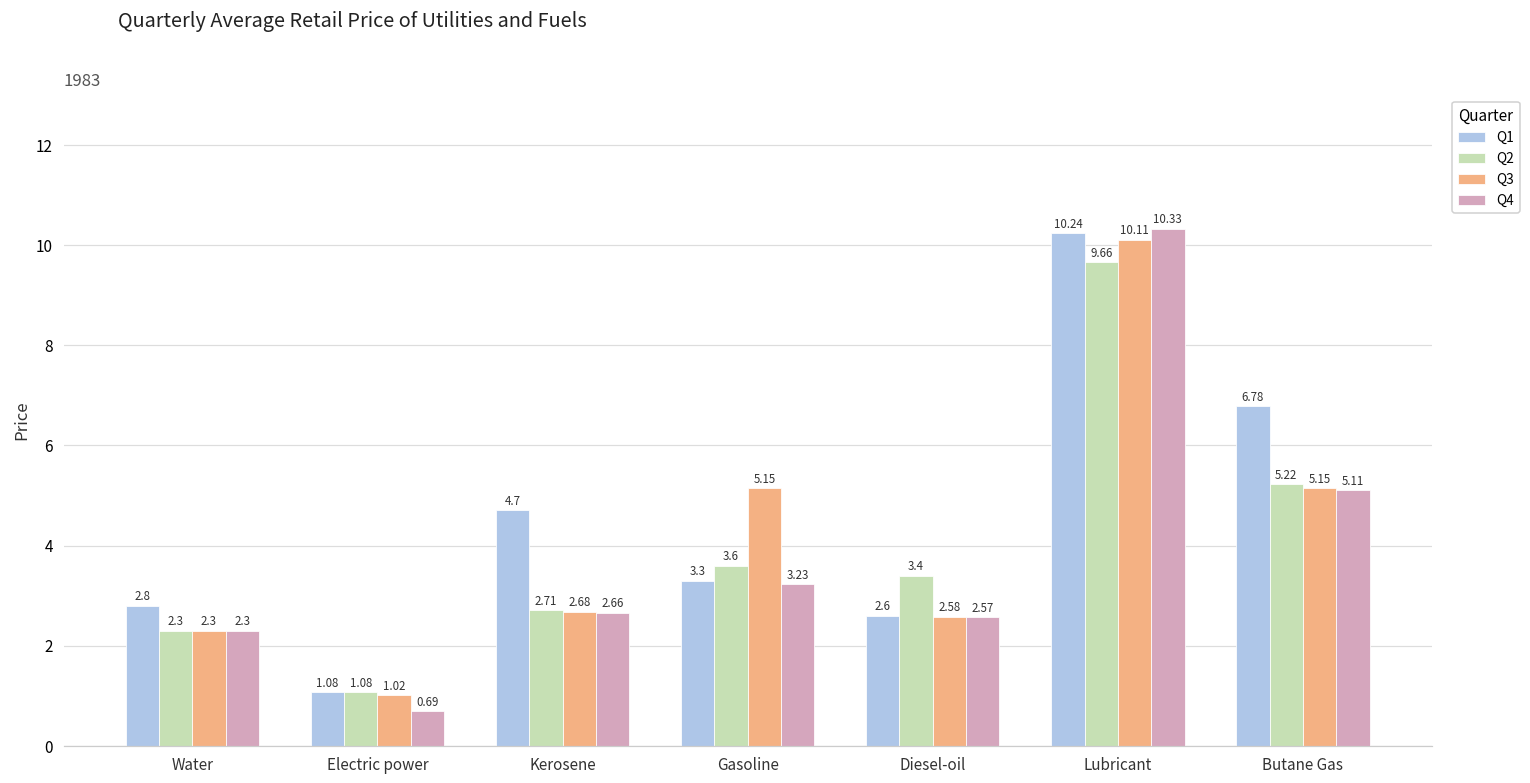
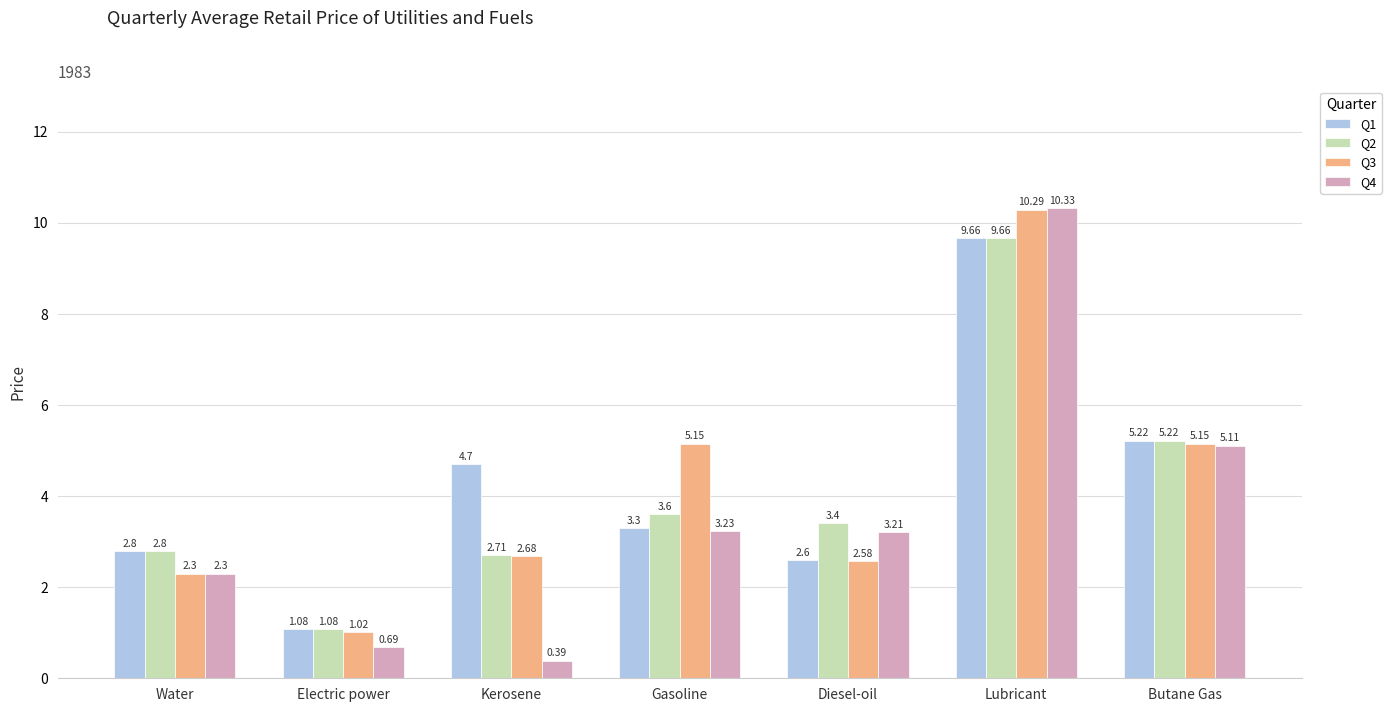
  {
    "Q1": {
      "Water": 2.8,
      "Electric power": 1.08,
      "Kerosene": 4.7,
      "Gasoline": 3.3,
      "Diesel-oil": 2.6,
-     "Lubricant": 10.24,
-     "Butane Gas": 6.78
+     "Lubricant": 9.66,
+     "Butane Gas": 5.22
    },
    "Q2": {
-     "Water": 2.3,
+     "Water": 2.8,
      "Electric power": 1.08,
      "Kerosene": 2.71,
      "Gasoline": 3.6,
      "Diesel-oil": 3.4,
      "Lubricant": 9.66,
      "Butane Gas": 5.22
    },
    "Q3": {
      "Water": 2.3,
      "Electric power": 1.02,
      "Kerosene": 2.68,
      "Gasoline": 5.15,
      "Diesel-oil": 2.58,
-     "Lubricant": 10.11,
+     "Lubricant": 10.29,
      "Butane Gas": 5.15
    },
    "Q4": {
      "Water": 2.3,
      "Electric power": 0.69,
-     "Kerosene": 2.66,
+     "Kerosene": 0.39,
      "Gasoline": 3.23,
-     "Diesel-oil": 2.57,
+     "Diesel-oil": 3.21,
      "Lubricant": 10.33,
      "Butane Gas": 5.11
    }
  }
